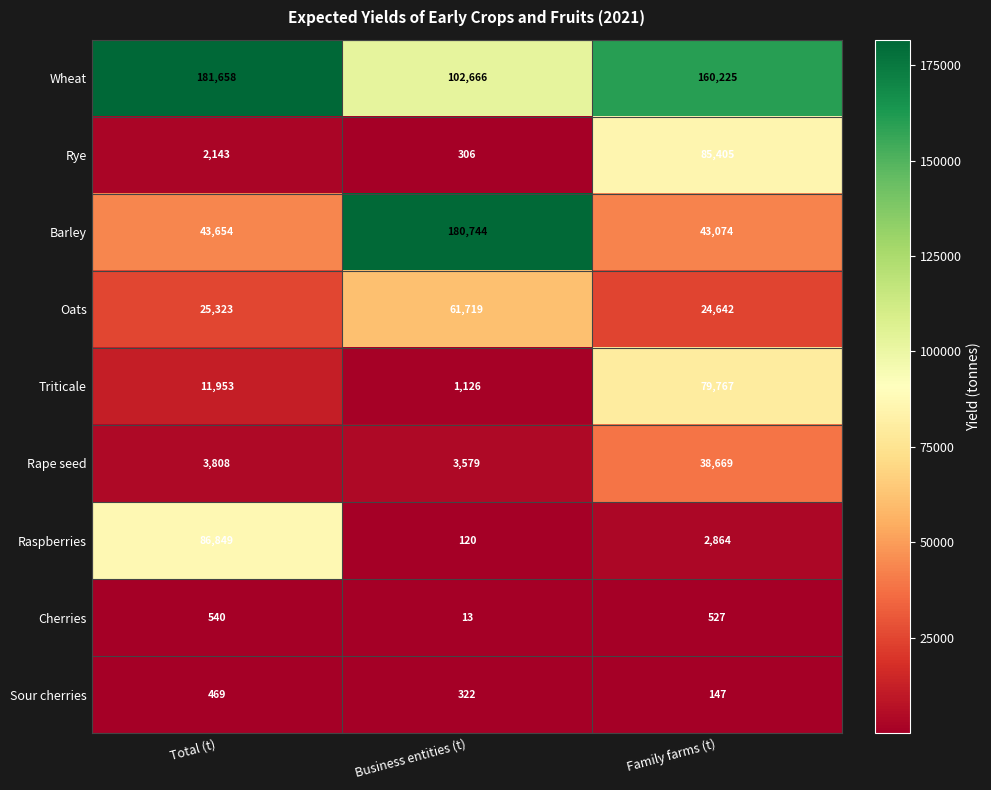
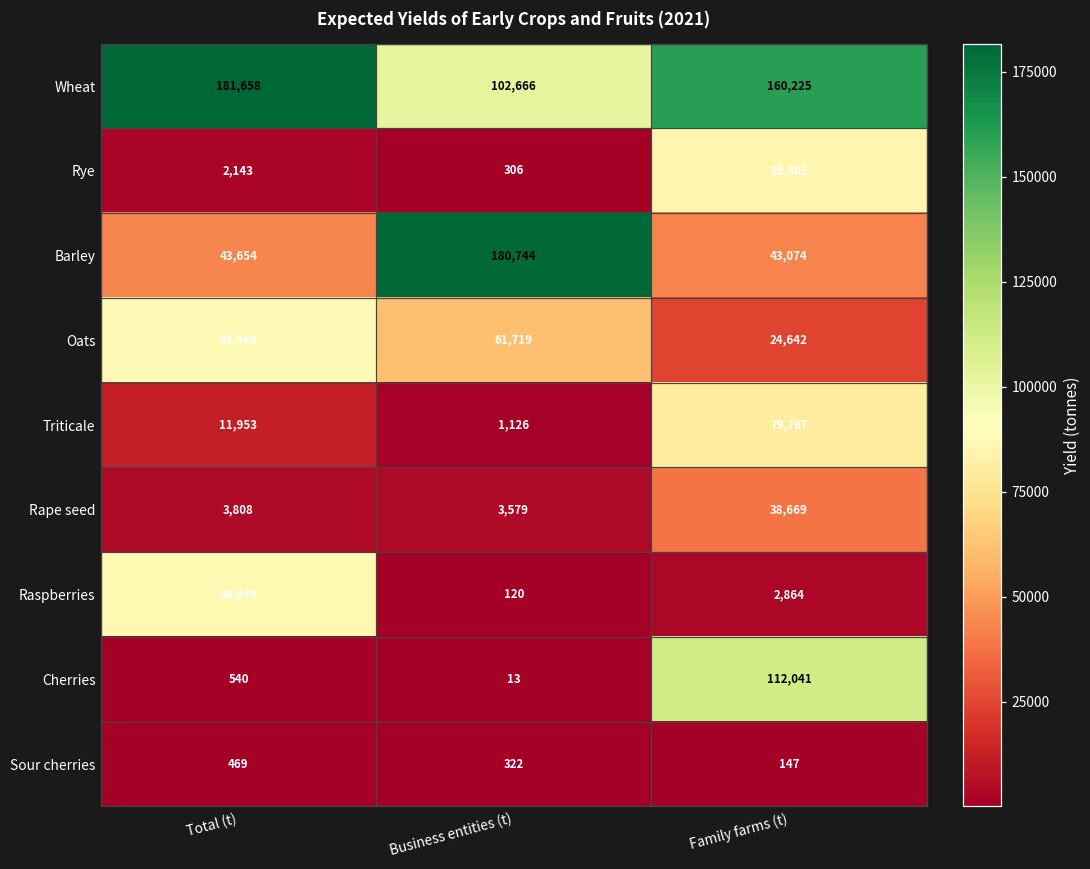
  {
    "Wheat": {
      "Total (t)": "181,658",
      "Business entities (t)": "102,666",
      "Family farms (t)": "160,225"
    },
    "Rye": {
      "Total (t)": "2,143",
      "Business entities (t)": "306",
      "Family farms (t)": "85,405"
    },
    "Barley": {
      "Total (t)": "43,654",
      "Business entities (t)": "180,744",
      "Family farms (t)": "43,074"
    },
    "Oats": {
-     "Total (t)": "25,323",
+     "Total (t)": "87,448",
      "Business entities (t)": "61,719",
      "Family farms (t)": "24,642"
    },
    "Triticale": {
      "Total (t)": "11,953",
      "Business entities (t)": "1,126",
      "Family farms (t)": "79,767"
    },
    "Rape seed": {
      "Total (t)": "3,808",
      "Business entities (t)": "3,579",
      "Family farms (t)": "38,669"
    },
    "Raspberries": {
      "Total (t)": "86,849",
      "Business entities (t)": "120",
      "Family farms (t)": "2,864"
    },
    "Cherries": {
      "Total (t)": "540",
      "Business entities (t)": "13",
-     "Family farms (t)": "527"
+     "Family farms (t)": "112,041"
    },
    "Sour cherries": {
      "Total (t)": "469",
      "Business entities (t)": "322",
      "Family farms (t)": "147"
    }
  }
